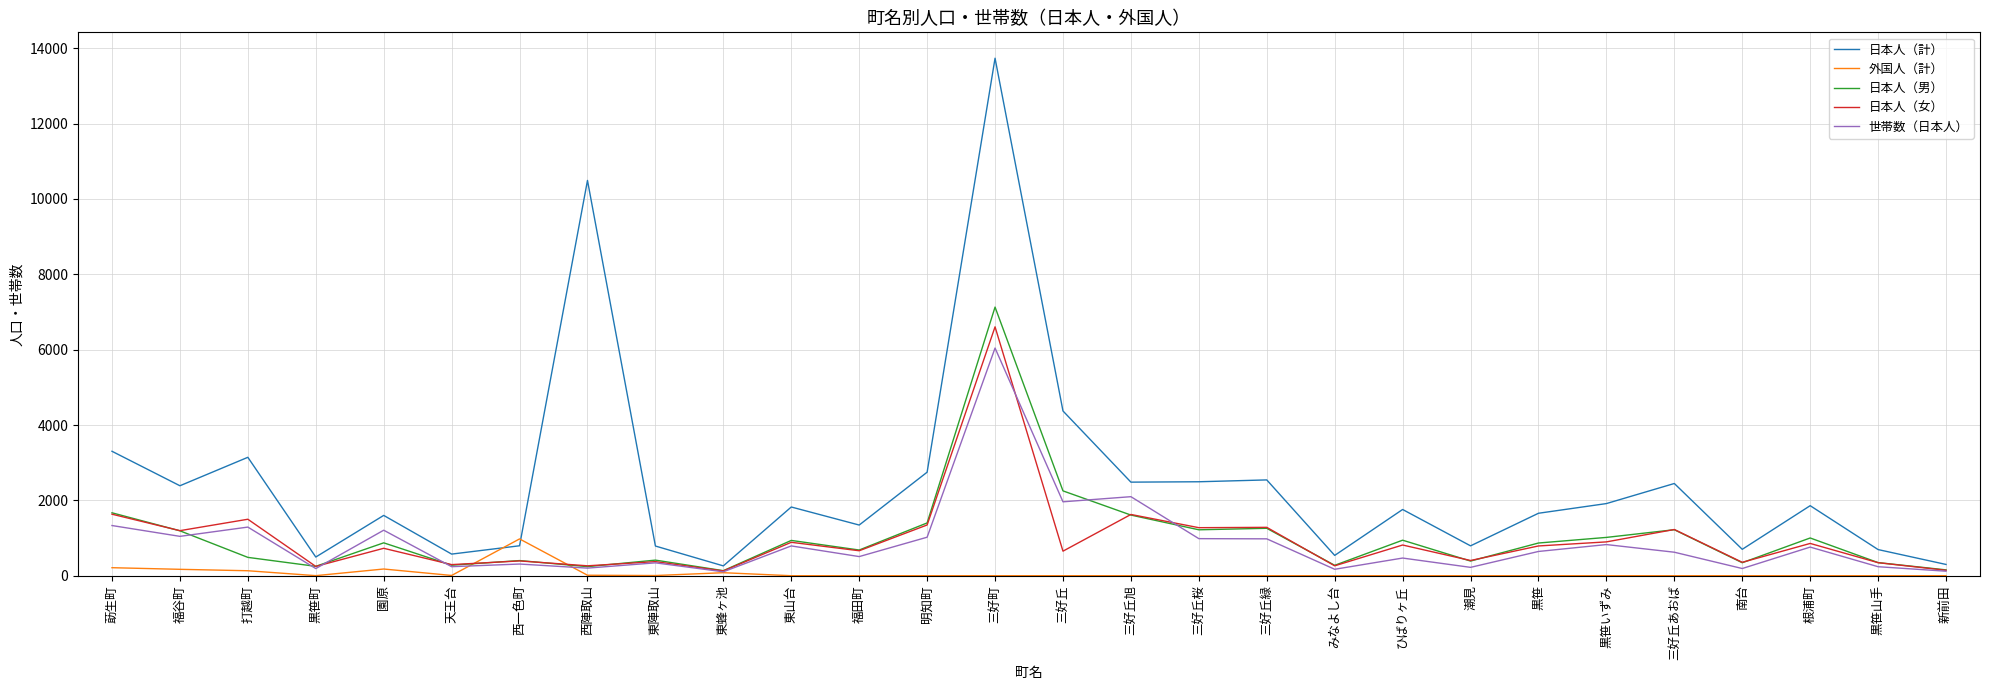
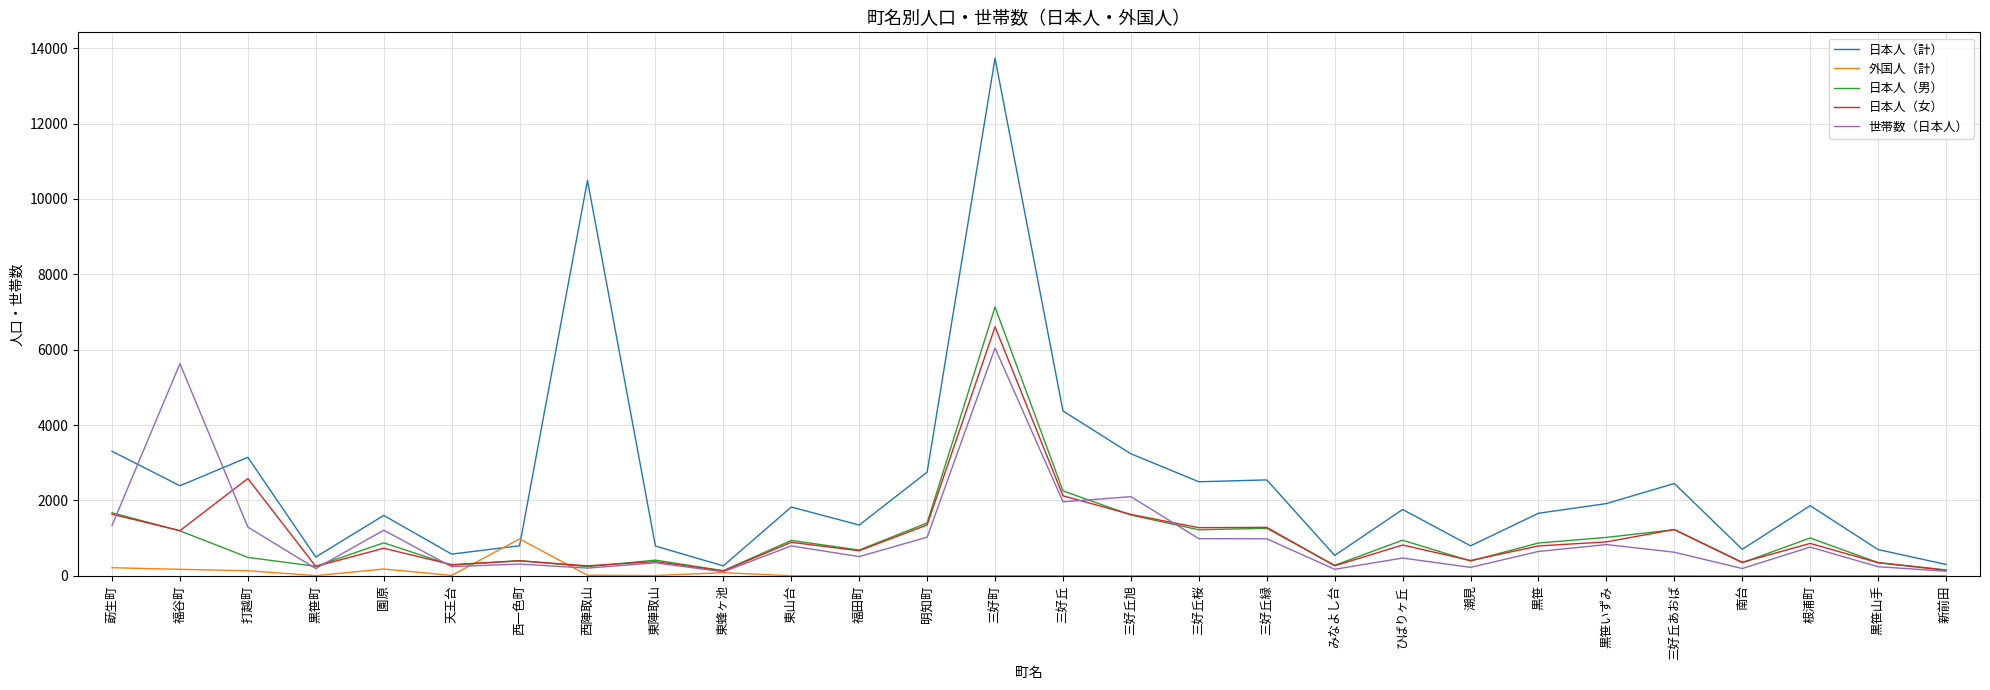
  {
    "日本人（計）": {
      "莇生町": 3300,
      "福谷町": 2400,
      "打越町": 3100,
      "黒笹町": 500,
      "園原": 1600,
      "天王台": 600,
      "西一色町": 800,
      "西陣取山": 10500,
      "東陣取山": 800,
      "東蜂ヶ池": 300,
      "東山台": 1800,
      "福田町": 1300,
      "明知町": 2700,
      "三好町": 13700,
      "三好丘": 4400,
-     "三好丘旭": 2500,
+     "三好丘旭": 3200,
      "三好丘桜": 2500,
      "三好丘緑": 2500,
      "みなよし台": 500,
      "ひばりヶ丘": 1800,
      "潮見": 800,
      "黒笹": 1700,
      "黒笹いずみ": 1900,
      "三好丘あおば": 2400,
      "南台": 700,
      "根浦町": 1900,
      "黒笹山手": 700,
      "新前田": 300
    },
    "外国人（計）": {
      "莇生町": 200,
      "福谷町": 200,
      "打越町": 100,
      "黒笹町": 0,
      "園原": 200,
      "天王台": 0,
      "西一色町": 1000,
      "西陣取山": 0,
      "東陣取山": 0,
      "東山台": 0,
      "福田町": 0,
      "明知町": 0,
      "三好町": 0,
      "三好丘": 0,
      "三好丘旭": 0,
      "三好丘桜": 0,
      "三好丘緑": 0,
      "みなよし台": 0,
      "ひばりヶ丘": 0,
      "潮見": 0,
      "黒笹": 0,
      "黒笹いずみ": 0,
      "三好丘あおば": 0,
      "南台": 0,
      "根浦町": 0,
      "黒笹山手": 0,
      "新前田": 0
    },
    "日本人（男）": {
      "打越町": 500,
      "園原": 900,
      "三好町": 7100,
      "三好丘": 2300,
      "ひばりヶ丘": 900,
      "黒笹": 900,
      "黒笹いずみ": 1000,
      "根浦町": 1000
    },
    "日本人（女）": {
-     "打越町": 1500,
+     "打越町": 2600,
      "園原": 700,
      "三好町": 6600,
-     "三好丘": 700,
+     "三好丘": 2100,
      "ひばりヶ丘": 800,
      "黒笹": 800,
      "黒笹いずみ": 900,
      "根浦町": 900
    },
    "世帯数（日本人）": {
      "莇生町": 1300,
-     "福谷町": 1000,
+     "福谷町": 5600,
      "打越町": 1300,
      "園原": 1200,
      "西一色町": 300,
      "東山台": 800,
      "福田町": 500,
      "明知町": 1000,
      "三好町": 6000,
      "三好丘": 2000,
      "三好丘旭": 2100,
      "三好丘桜": 1000,
      "三好丘緑": 1000,
      "みなよし台": 200,
      "ひばりヶ丘": 500,
      "潮見": 200,
      "黒笹": 600,
      "黒笹いずみ": 800,
      "三好丘あおば": 600,
      "南台": 200,
      "根浦町": 800,
      "黒笹山手": 200
    }
  }
